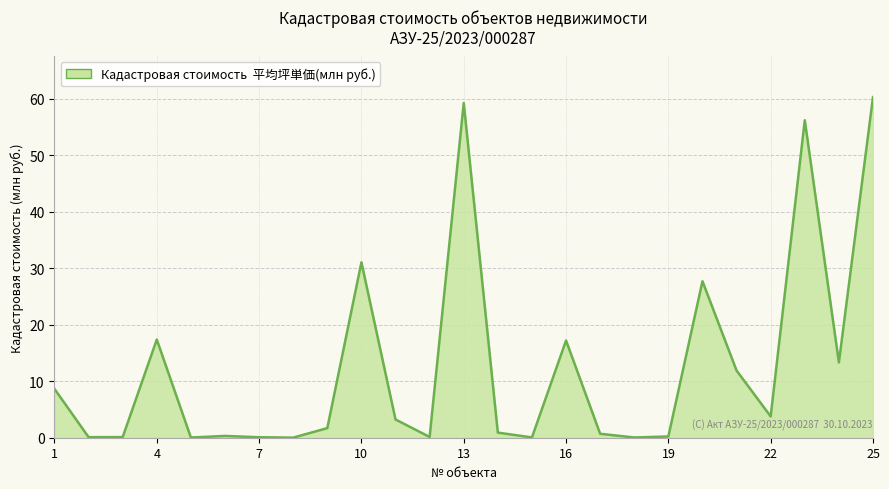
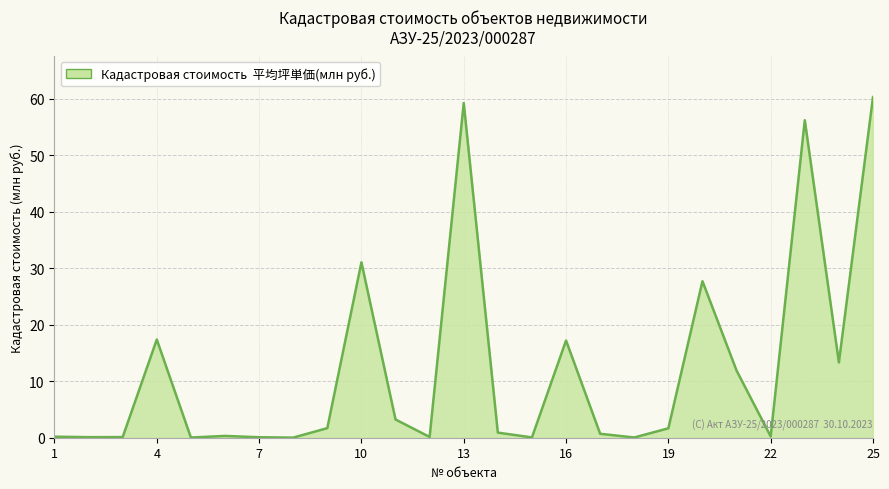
  {
-   "1": 9,
+   "1": 0,
    "4": 17,
    "7": 0,
    "10": 31,
    "13": 59,
    "16": 17,
-   "19": 0,
-   "22": 4,
+   "19": 2,
+   "22": 0,
    "25": 60
  }
